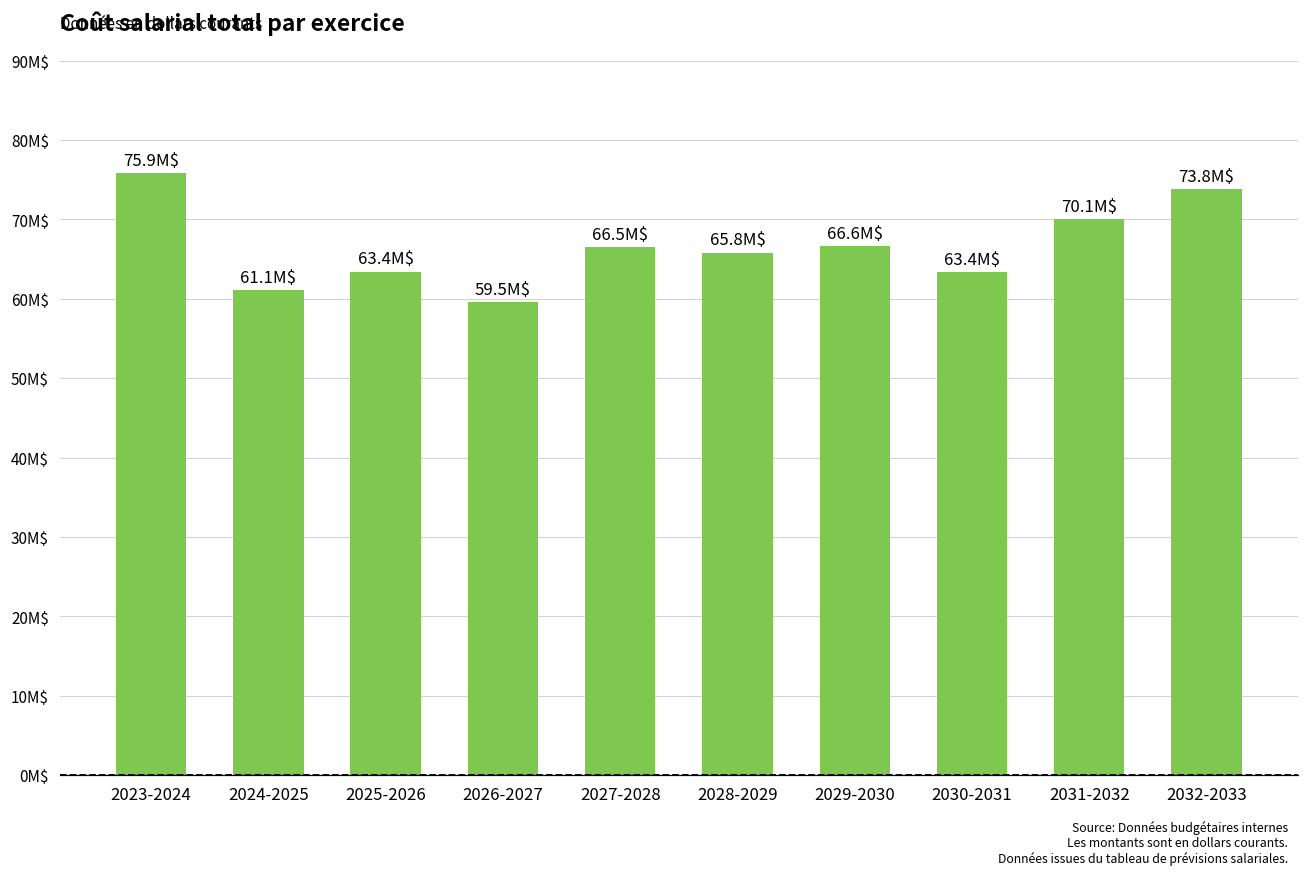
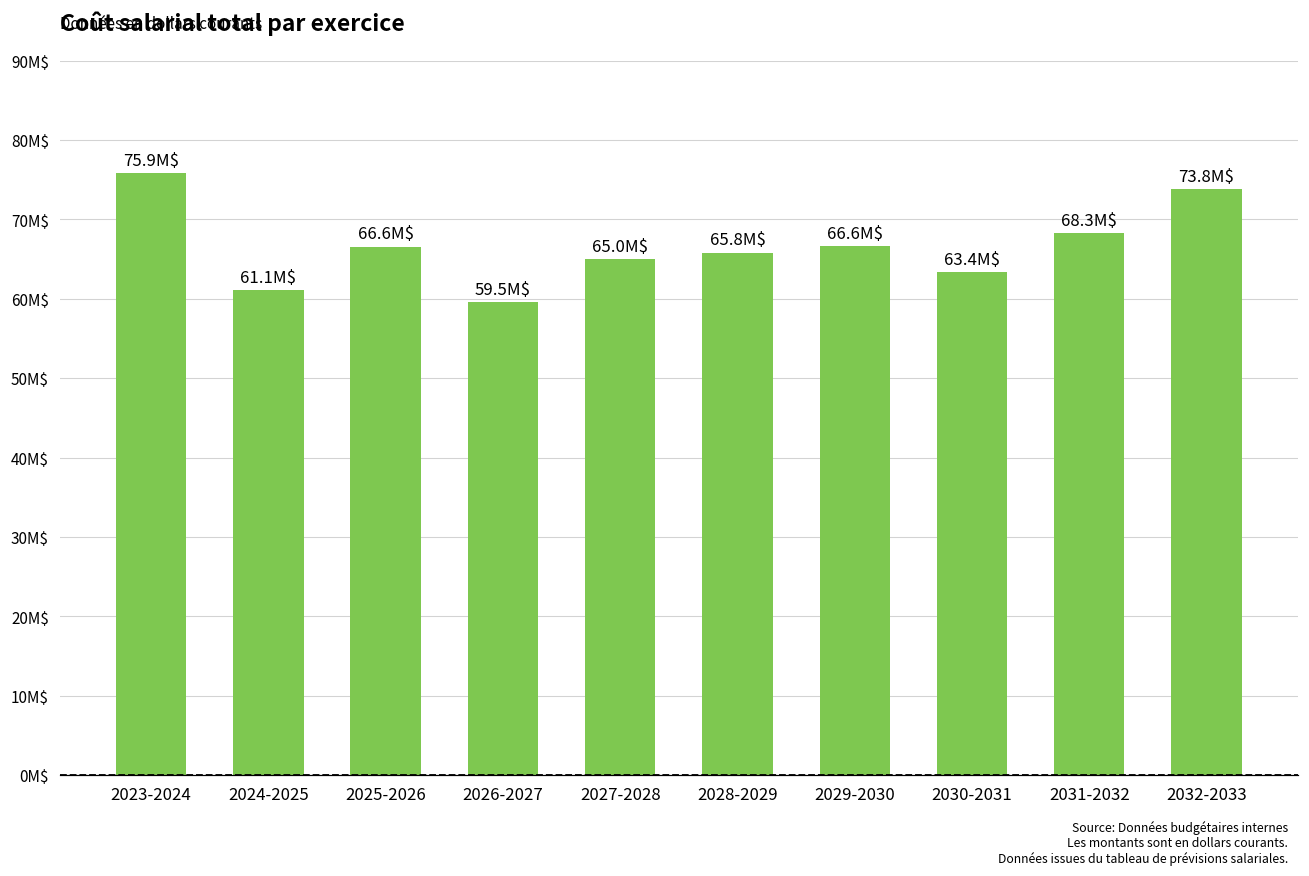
  {
    "2023-2024": "75.9M$",
    "2024-2025": "61.1M$",
-   "2025-2026": "63.4M$",
+   "2025-2026": "66.6M$",
    "2026-2027": "59.5M$",
-   "2027-2028": "66.5M$",
+   "2027-2028": "65.0M$",
    "2028-2029": "65.8M$",
    "2029-2030": "66.6M$",
    "2030-2031": "63.4M$",
-   "2031-2032": "70.1M$",
+   "2031-2032": "68.3M$",
    "2032-2033": "73.8M$"
  }
